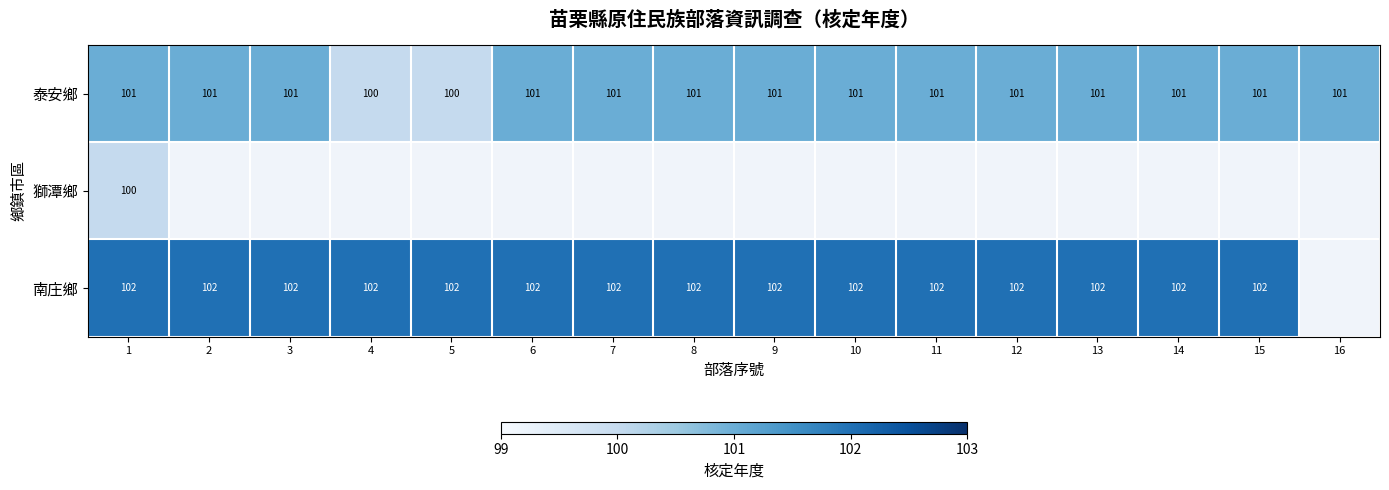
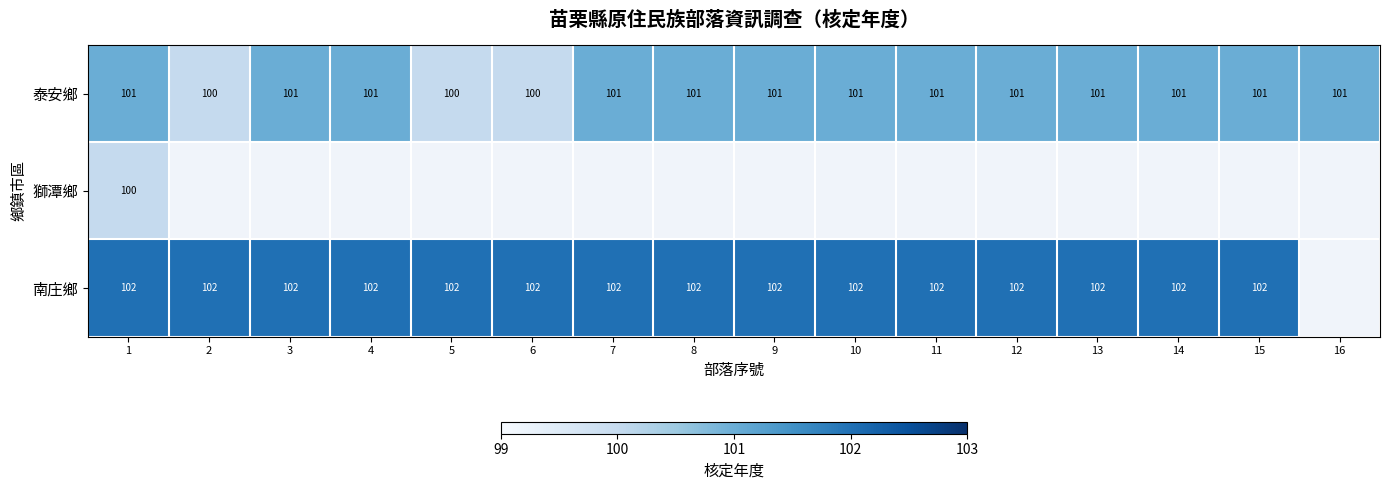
  {
    "泰安鄉": {
      "1": 101,
-     "2": 101,
+     "2": 100,
      "3": 101,
-     "4": 100,
+     "4": 101,
      "5": 100,
-     "6": 101,
+     "6": 100,
      "7": 101,
      "8": 101,
      "9": 101,
      "10": 101,
      "11": 101,
      "12": 101,
      "13": 101,
      "14": 101,
      "15": 101,
      "16": 101
    },
    "獅潭鄉": {
      "1": 100
    },
    "南庄鄉": {
      "1": 102,
      "2": 102,
      "3": 102,
      "4": 102,
      "5": 102,
      "6": 102,
      "7": 102,
      "8": 102,
      "9": 102,
      "10": 102,
      "11": 102,
      "12": 102,
      "13": 102,
      "14": 102,
      "15": 102
    }
  }
